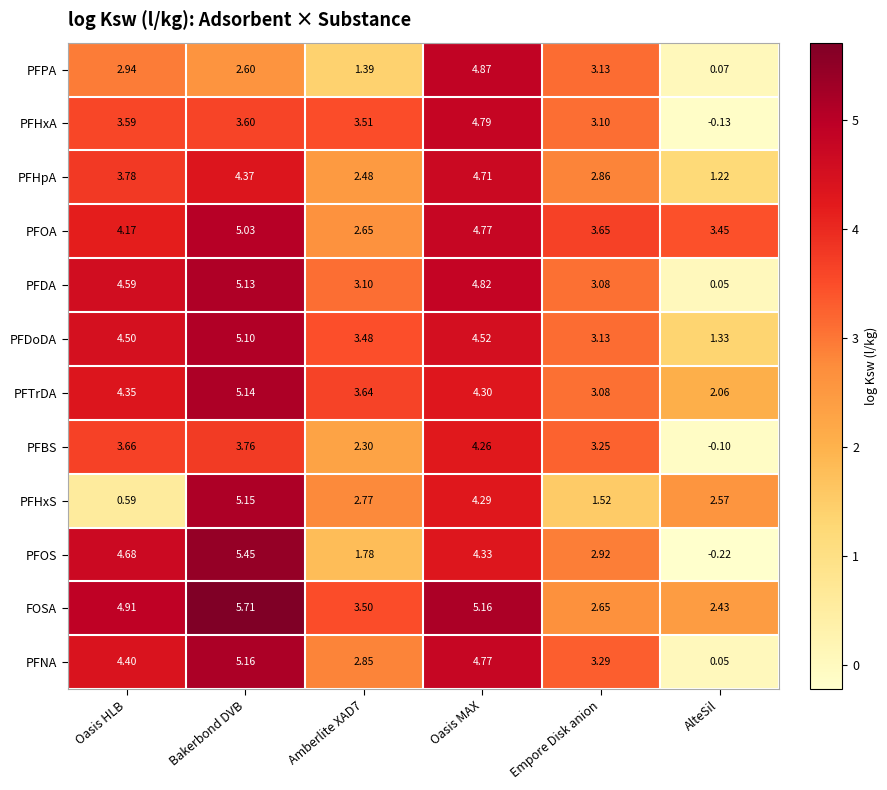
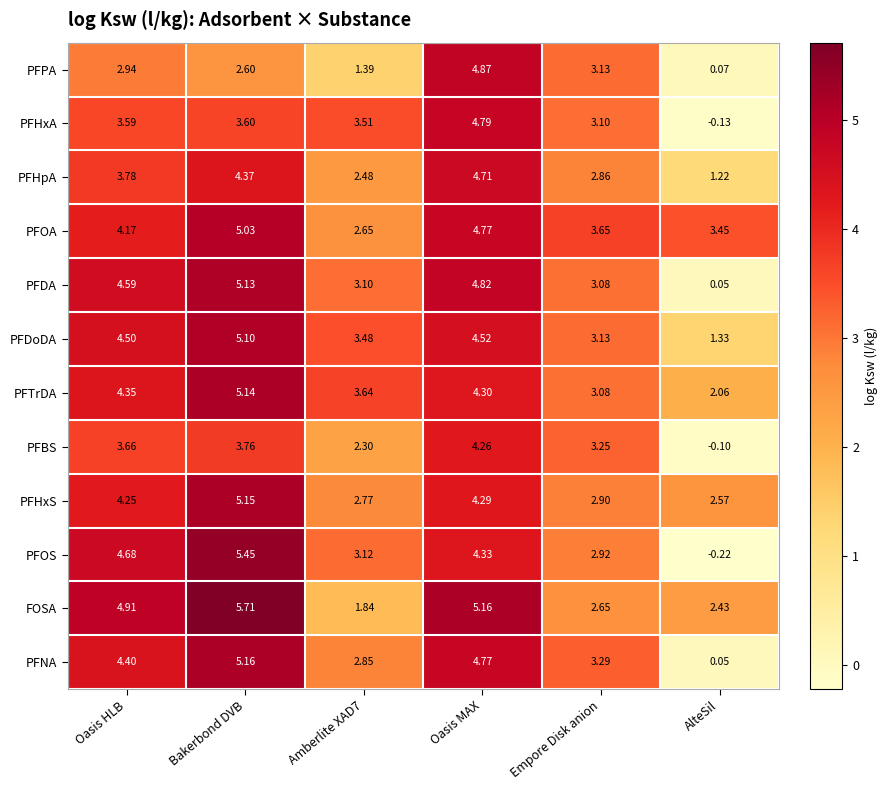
  {
    "PFPA": {
      "Oasis HLB": 2.94,
      "Bakerbond DVB": 2.60,
      "Amberlite XAD7": 1.39,
      "Oasis MAX": 4.87,
      "Empore Disk anion": 3.13,
      "AlteSil": 0.07
    },
    "PFHxA": {
      "Oasis HLB": 3.59,
      "Bakerbond DVB": 3.60,
      "Amberlite XAD7": 3.51,
      "Oasis MAX": 4.79,
      "Empore Disk anion": 3.10,
      "AlteSil": -0.13
    },
    "PFHpA": {
      "Oasis HLB": 3.78,
      "Bakerbond DVB": 4.37,
      "Amberlite XAD7": 2.48,
      "Oasis MAX": 4.71,
      "Empore Disk anion": 2.86,
      "AlteSil": 1.22
    },
    "PFOA": {
      "Oasis HLB": 4.17,
      "Bakerbond DVB": 5.03,
      "Amberlite XAD7": 2.65,
      "Oasis MAX": 4.77,
      "Empore Disk anion": 3.65,
      "AlteSil": 3.45
    },
    "PFDA": {
      "Oasis HLB": 4.59,
      "Bakerbond DVB": 5.13,
      "Amberlite XAD7": 3.10,
      "Oasis MAX": 4.82,
      "Empore Disk anion": 3.08,
      "AlteSil": 0.05
    },
    "PFDoDA": {
      "Oasis HLB": 4.50,
      "Bakerbond DVB": 5.10,
      "Amberlite XAD7": 3.48,
      "Oasis MAX": 4.52,
      "Empore Disk anion": 3.13,
      "AlteSil": 1.33
    },
    "PFTrDA": {
      "Oasis HLB": 4.35,
      "Bakerbond DVB": 5.14,
      "Amberlite XAD7": 3.64,
      "Oasis MAX": 4.30,
      "Empore Disk anion": 3.08,
      "AlteSil": 2.06
    },
    "PFBS": {
      "Oasis HLB": 3.66,
      "Bakerbond DVB": 3.76,
      "Amberlite XAD7": 2.30,
      "Oasis MAX": 4.26,
      "Empore Disk anion": 3.25,
      "AlteSil": -0.10
    },
    "PFHxS": {
-     "Oasis HLB": 0.59,
+     "Oasis HLB": 4.25,
      "Bakerbond DVB": 5.15,
      "Amberlite XAD7": 2.77,
      "Oasis MAX": 4.29,
-     "Empore Disk anion": 1.52,
+     "Empore Disk anion": 2.90,
      "AlteSil": 2.57
    },
    "PFOS": {
      "Oasis HLB": 4.68,
      "Bakerbond DVB": 5.45,
-     "Amberlite XAD7": 1.78,
+     "Amberlite XAD7": 3.12,
      "Oasis MAX": 4.33,
      "Empore Disk anion": 2.92,
      "AlteSil": -0.22
    },
    "FOSA": {
      "Oasis HLB": 4.91,
      "Bakerbond DVB": 5.71,
-     "Amberlite XAD7": 3.50,
+     "Amberlite XAD7": 1.84,
      "Oasis MAX": 5.16,
      "Empore Disk anion": 2.65,
      "AlteSil": 2.43
    },
    "PFNA": {
      "Oasis HLB": 4.40,
      "Bakerbond DVB": 5.16,
      "Amberlite XAD7": 2.85,
      "Oasis MAX": 4.77,
      "Empore Disk anion": 3.29,
      "AlteSil": 0.05
    }
  }
